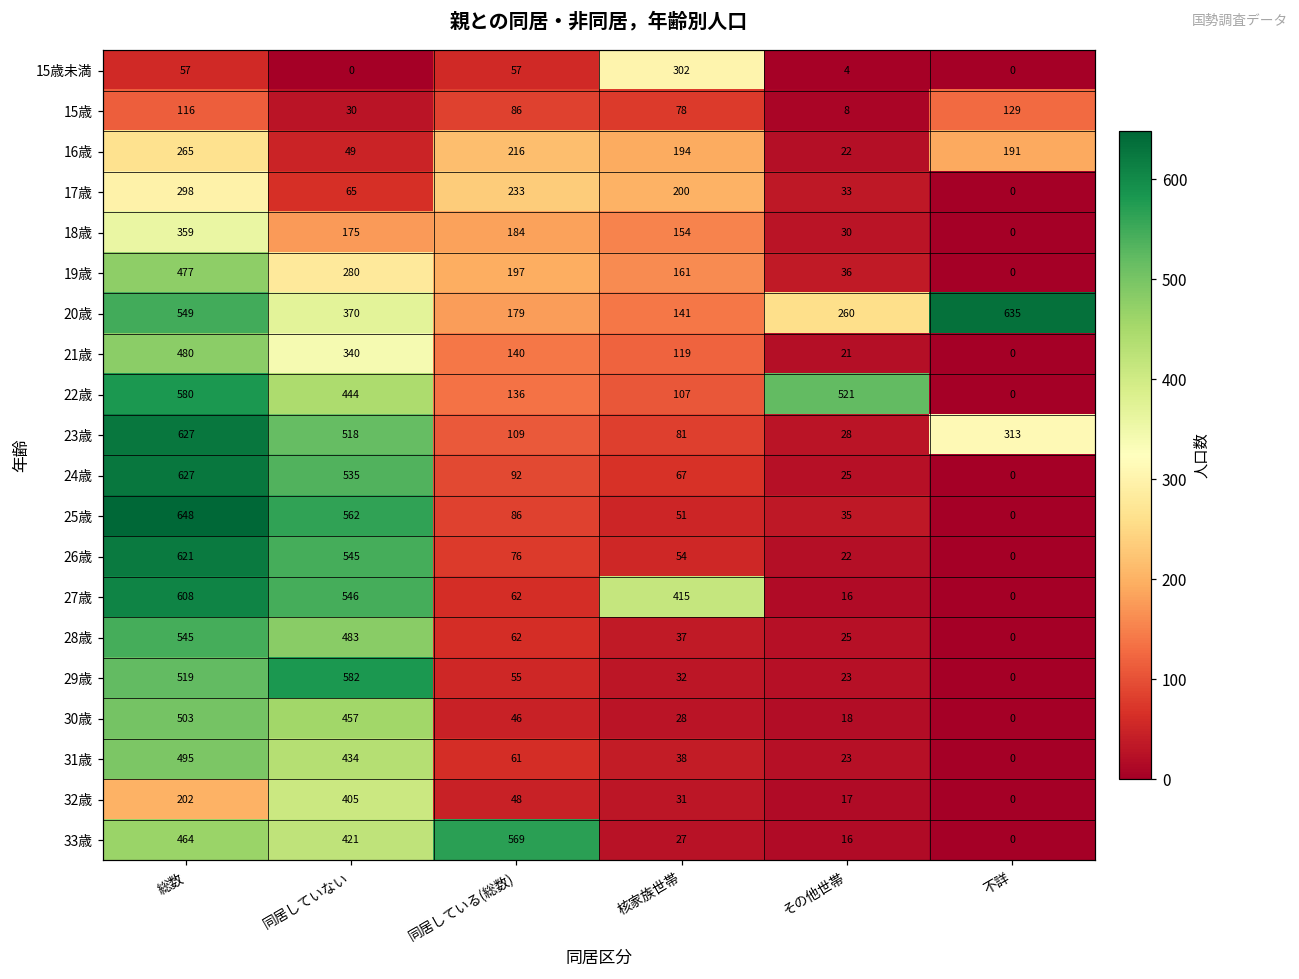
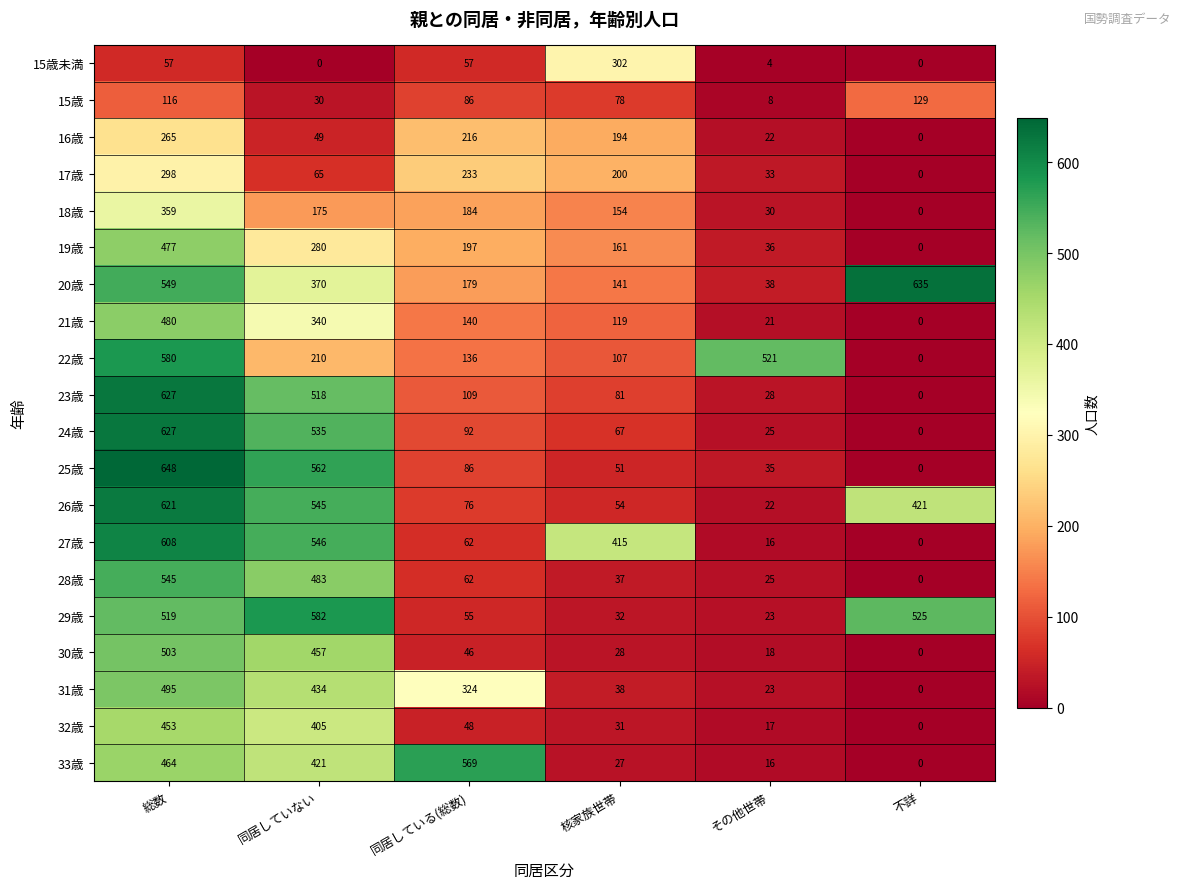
  {
    "15歳未満": {
      "総数": 57,
      "同居していない": 0,
      "同居している(総数)": 57,
      "核家族世帯": 302,
      "その他世帯": 4,
      "不詳": 0
    },
    "15歳": {
      "総数": 116,
      "同居していない": 30,
      "同居している(総数)": 86,
      "核家族世帯": 78,
      "その他世帯": 8,
      "不詳": 129
    },
    "16歳": {
      "総数": 265,
      "同居していない": 49,
      "同居している(総数)": 216,
      "核家族世帯": 194,
      "その他世帯": 22,
-     "不詳": 191
+     "不詳": 0
    },
    "17歳": {
      "総数": 298,
      "同居していない": 65,
      "同居している(総数)": 233,
      "核家族世帯": 200,
      "その他世帯": 33,
      "不詳": 0
    },
    "18歳": {
      "総数": 359,
      "同居していない": 175,
      "同居している(総数)": 184,
      "核家族世帯": 154,
      "その他世帯": 30,
      "不詳": 0
    },
    "19歳": {
      "総数": 477,
      "同居していない": 280,
      "同居している(総数)": 197,
      "核家族世帯": 161,
      "その他世帯": 36,
      "不詳": 0
    },
    "20歳": {
      "総数": 549,
      "同居していない": 370,
      "同居している(総数)": 179,
      "核家族世帯": 141,
-     "その他世帯": 260,
+     "その他世帯": 38,
      "不詳": 635
    },
    "21歳": {
      "総数": 480,
      "同居していない": 340,
      "同居している(総数)": 140,
      "核家族世帯": 119,
      "その他世帯": 21,
      "不詳": 0
    },
    "22歳": {
      "総数": 580,
-     "同居していない": 444,
+     "同居していない": 210,
      "同居している(総数)": 136,
      "核家族世帯": 107,
      "その他世帯": 521,
      "不詳": 0
    },
    "23歳": {
      "総数": 627,
      "同居していない": 518,
      "同居している(総数)": 109,
      "核家族世帯": 81,
      "その他世帯": 28,
-     "不詳": 313
+     "不詳": 0
    },
    "24歳": {
      "総数": 627,
      "同居していない": 535,
      "同居している(総数)": 92,
      "核家族世帯": 67,
      "その他世帯": 25,
      "不詳": 0
    },
    "25歳": {
      "総数": 648,
      "同居していない": 562,
      "同居している(総数)": 86,
      "核家族世帯": 51,
      "その他世帯": 35,
      "不詳": 0
    },
    "26歳": {
      "総数": 621,
      "同居していない": 545,
      "同居している(総数)": 76,
      "核家族世帯": 54,
      "その他世帯": 22,
-     "不詳": 0
+     "不詳": 421
    },
    "27歳": {
      "総数": 608,
      "同居していない": 546,
      "同居している(総数)": 62,
      "核家族世帯": 415,
      "その他世帯": 16,
      "不詳": 0
    },
    "28歳": {
      "総数": 545,
      "同居していない": 483,
      "同居している(総数)": 62,
      "核家族世帯": 37,
      "その他世帯": 25,
      "不詳": 0
    },
    "29歳": {
      "総数": 519,
      "同居していない": 582,
      "同居している(総数)": 55,
      "核家族世帯": 32,
      "その他世帯": 23,
-     "不詳": 0
+     "不詳": 525
    },
    "30歳": {
      "総数": 503,
      "同居していない": 457,
      "同居している(総数)": 46,
      "核家族世帯": 28,
      "その他世帯": 18,
      "不詳": 0
    },
    "31歳": {
      "総数": 495,
      "同居していない": 434,
-     "同居している(総数)": 61,
+     "同居している(総数)": 324,
      "核家族世帯": 38,
      "その他世帯": 23,
      "不詳": 0
    },
    "32歳": {
-     "総数": 202,
+     "総数": 453,
      "同居していない": 405,
      "同居している(総数)": 48,
      "核家族世帯": 31,
      "その他世帯": 17,
      "不詳": 0
    },
    "33歳": {
      "総数": 464,
      "同居していない": 421,
      "同居している(総数)": 569,
      "核家族世帯": 27,
      "その他世帯": 16,
      "不詳": 0
    }
  }
